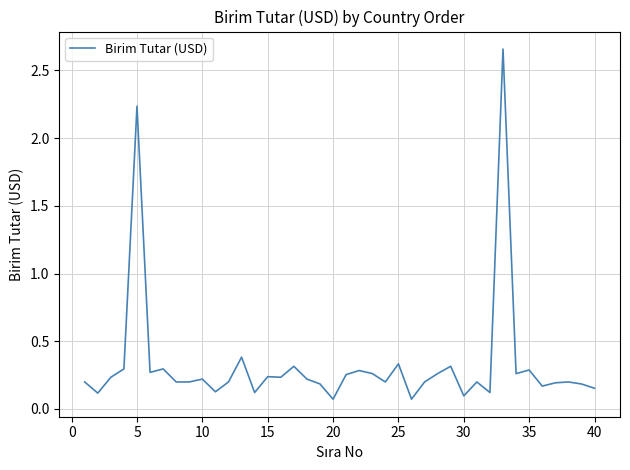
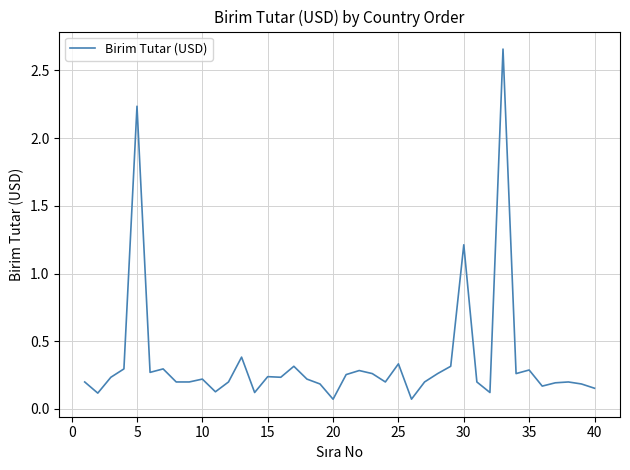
  {
    "5": 2.24,
    "10": 0.22,
    "15": 0.24,
    "20": 0.07,
    "25": 0.33,
-   "30": 0.10,
+   "30": 1.21,
    "35": 0.29,
    "40": 0.15
  }
